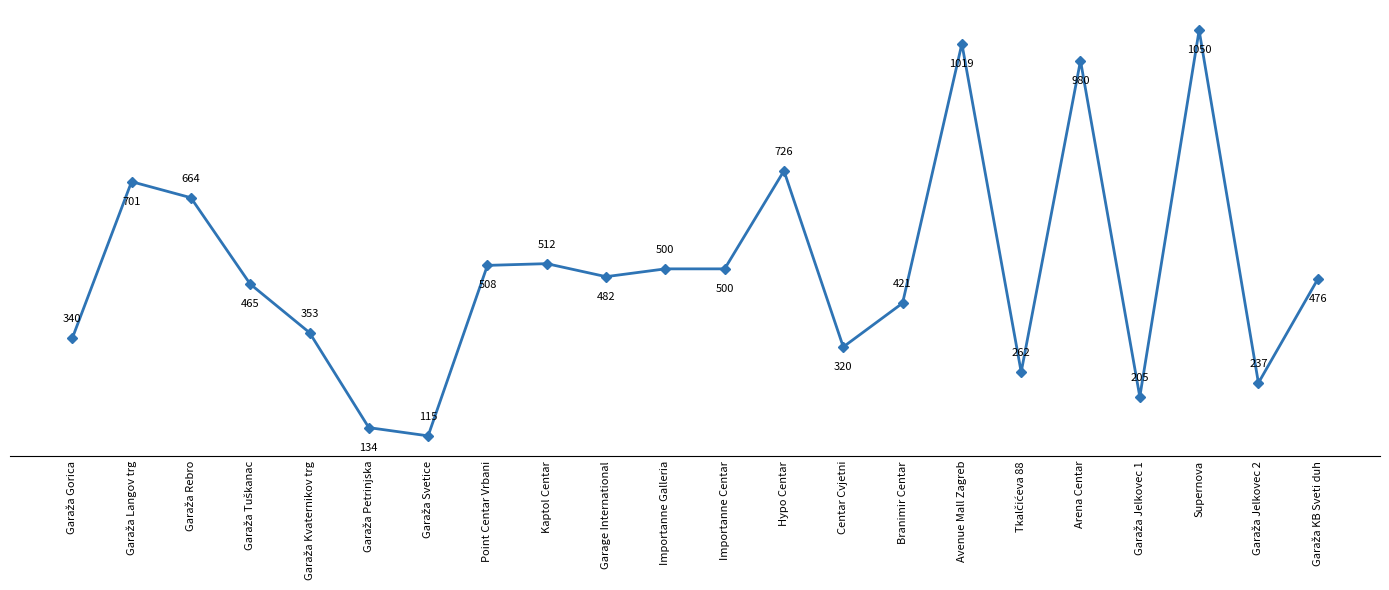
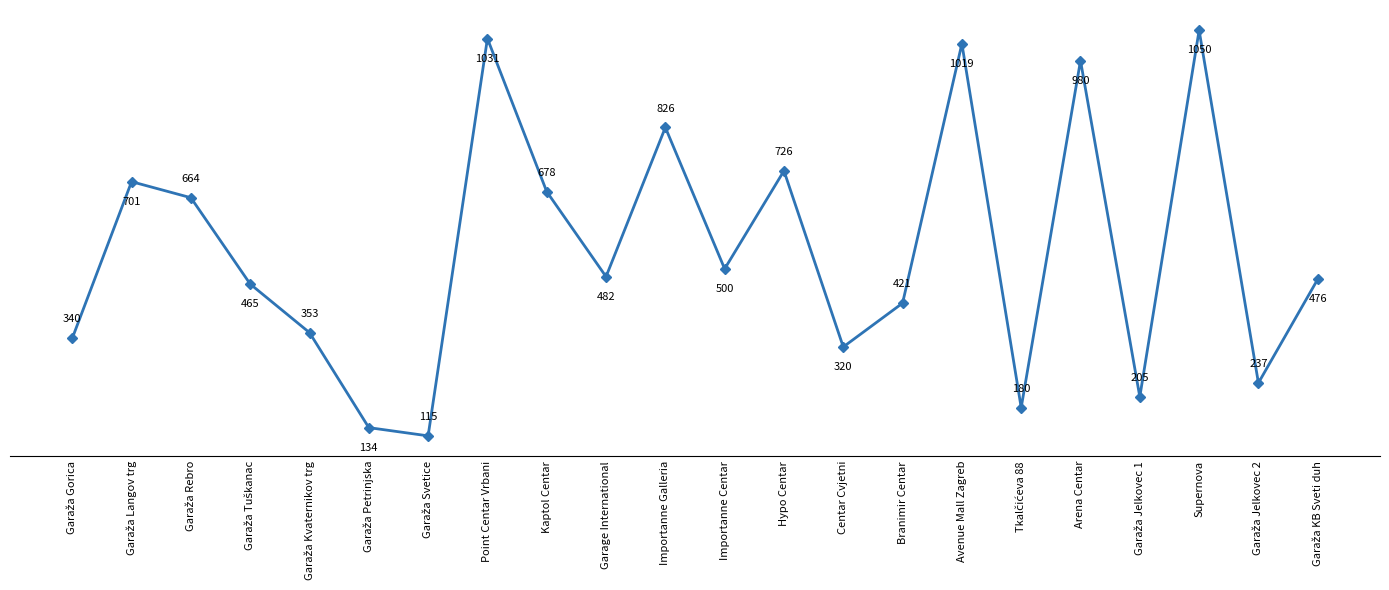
  {
    "Garaža Gorica": 340,
    "Garaža Langov trg": 701,
    "Garaža Rebro": 664,
    "Garaža Tuškanac": 465,
    "Garaža Kvaternikov trg": 353,
    "Garaža Petrinjska": 134,
    "Garaža Svetice": 115,
-   "Point Centar Vrbani": 508,
-   "Kaptol Centar": 512,
+   "Point Centar Vrbani": 1031,
+   "Kaptol Centar": 678,
    "Garage International": 482,
-   "Importanne Galleria": 500,
+   "Importanne Galleria": 826,
    "Importanne Centar": 500,
    "Hypo Centar": 726,
    "Centar Cvjetni": 320,
    "Branimir Centar": 421,
    "Avenue Mall Zagreb": 1019,
-   "Tkalčićeva 88": 262,
+   "Tkalčićeva 88": 180,
    "Arena Centar": 980,
    "Garaža Jelkovec 1": 205,
    "Supernova": 1050,
    "Garaža Jelkovec 2": 237,
    "Garaža KB Sveti duh": 476
  }
